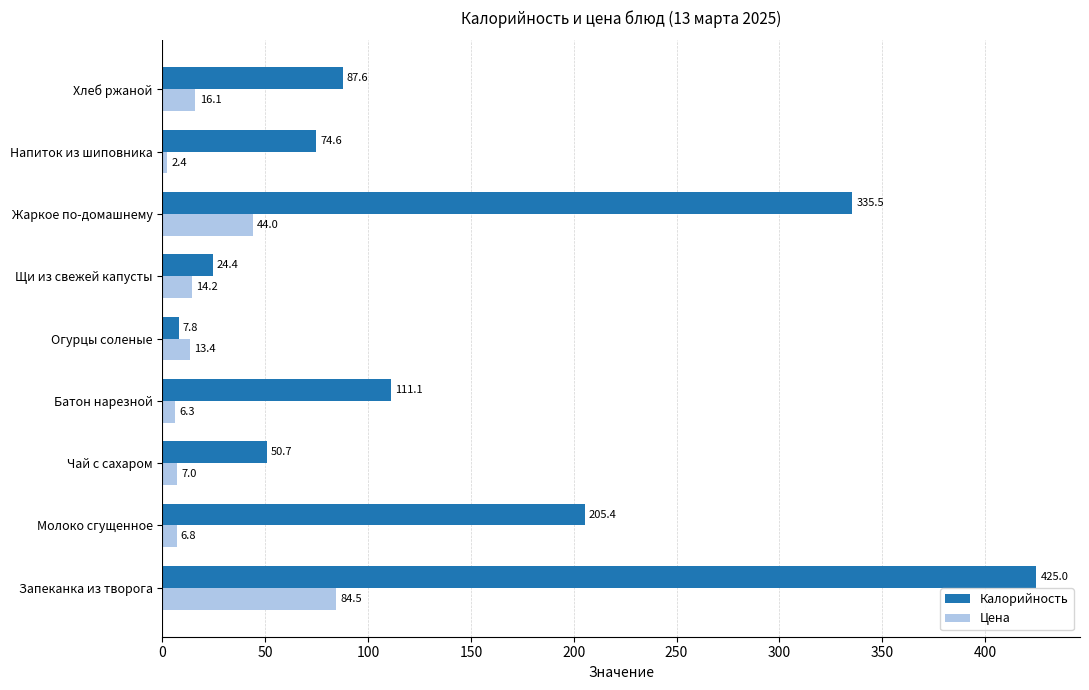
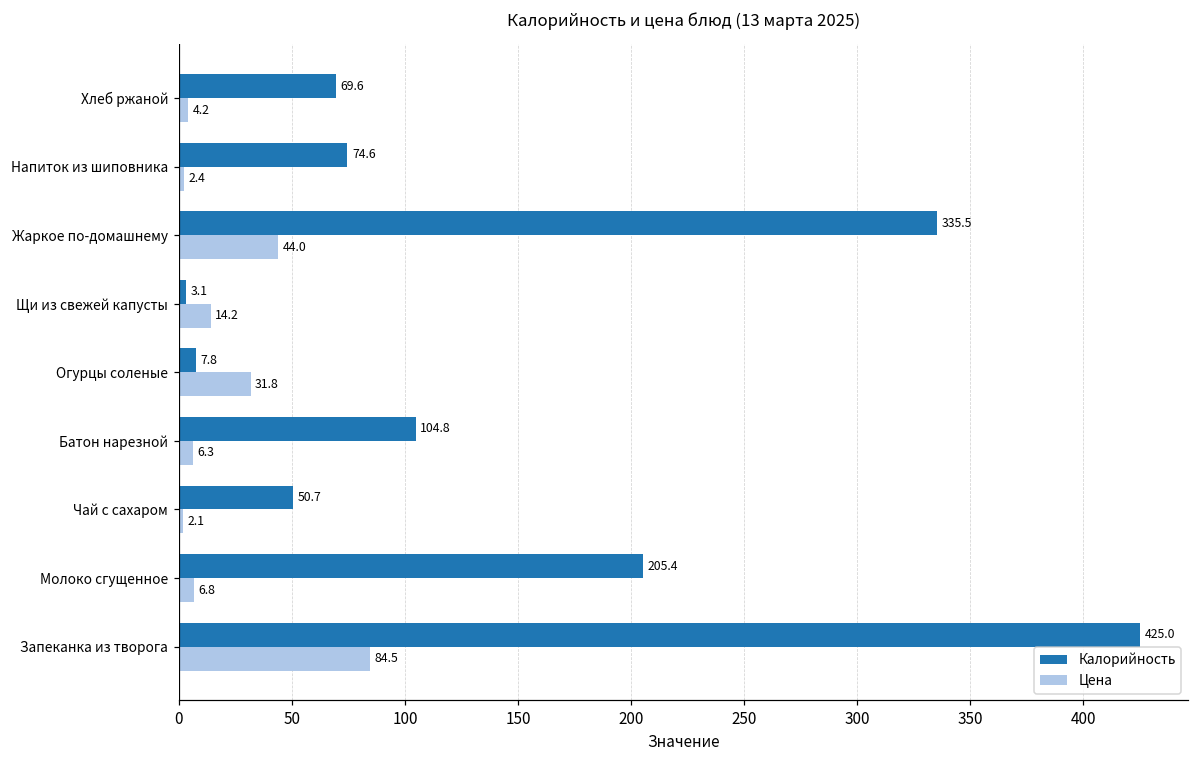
  {
    "Калорийность": {
-     "Хлеб ржаной": 87.6,
+     "Хлеб ржаной": 69.6,
      "Напиток из шиповника": 74.6,
      "Жаркое по-домашнему": 335.5,
-     "Щи из свежей капусты": 24.4,
+     "Щи из свежей капусты": 3.1,
      "Огурцы соленые": 7.8,
-     "Батон нарезной": 111.1,
+     "Батон нарезной": 104.8,
      "Чай с сахаром": 50.7,
      "Молоко сгущенное": 205.4,
      "Запеканка из творога": 425.0
    },
    "Цена": {
-     "Хлеб ржаной": 16.1,
+     "Хлеб ржаной": 4.2,
      "Напиток из шиповника": 2.4,
      "Жаркое по-домашнему": 44.0,
      "Щи из свежей капусты": 14.2,
-     "Огурцы соленые": 13.4,
+     "Огурцы соленые": 31.8,
      "Батон нарезной": 6.3,
-     "Чай с сахаром": 7.0,
+     "Чай с сахаром": 2.1,
      "Молоко сгущенное": 6.8,
      "Запеканка из творога": 84.5
    }
  }
